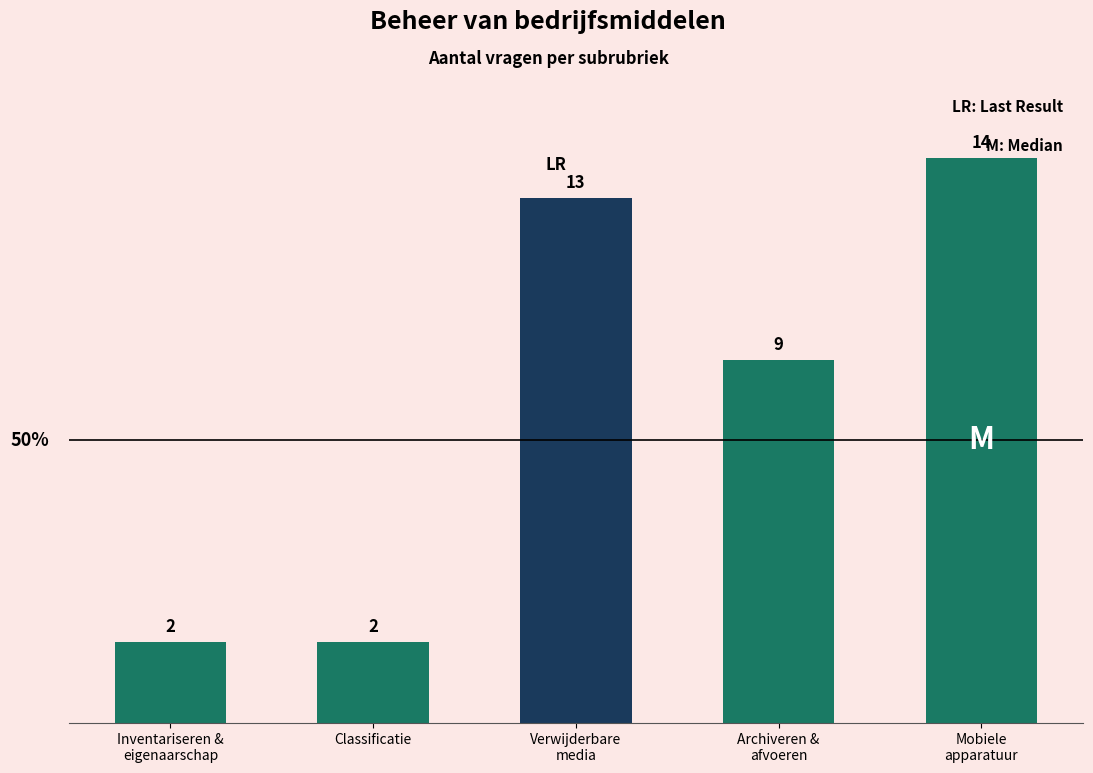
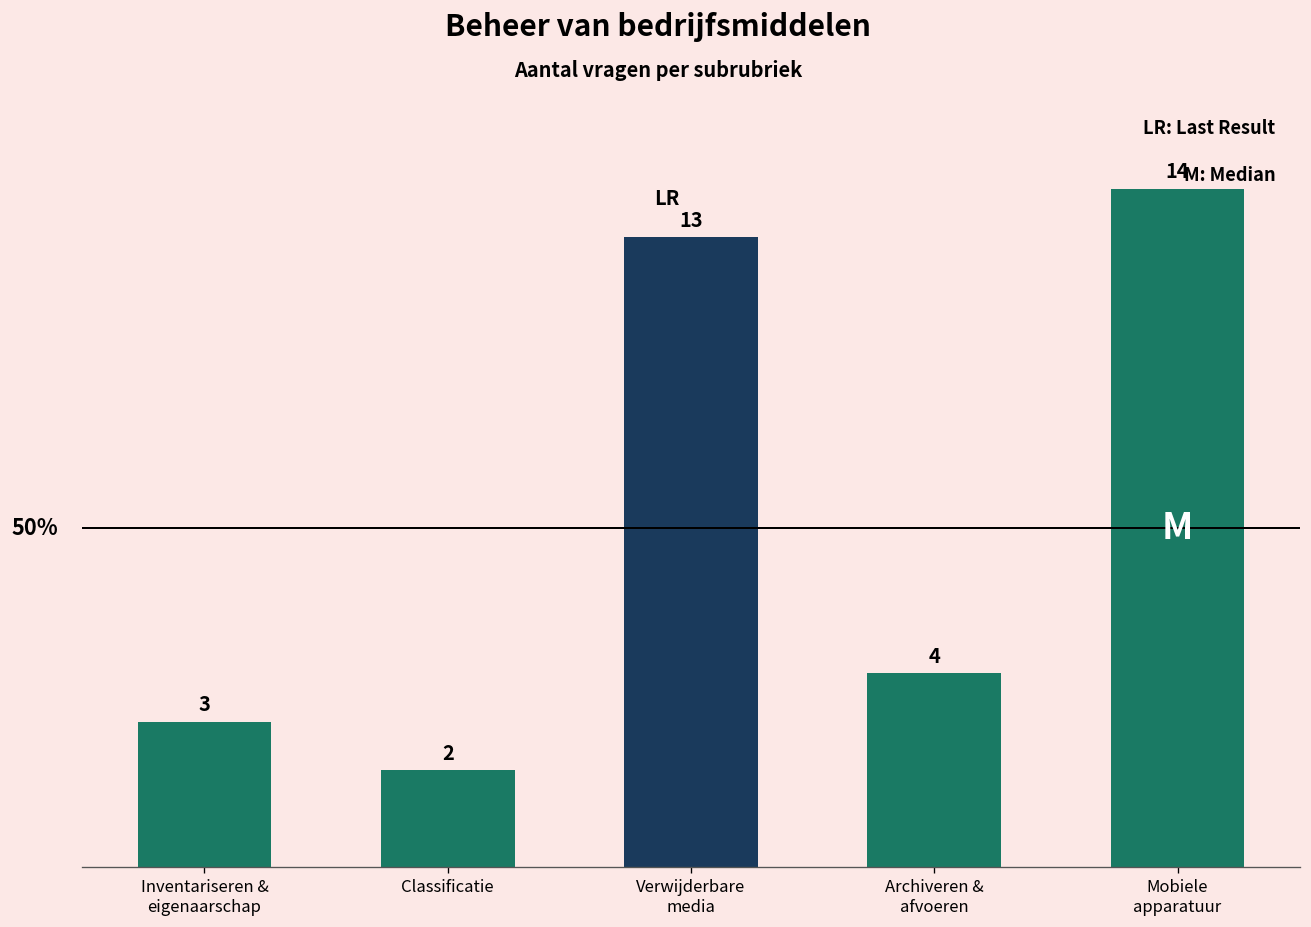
  {
-   "Inventariseren & eigenaarschap": 2,
+   "Inventariseren & eigenaarschap": 3,
    "Classificatie": 2,
    "Verwijderbare media": 13,
-   "Archiveren & afvoeren": 9
+   "Archiveren & afvoeren": 4
  }
